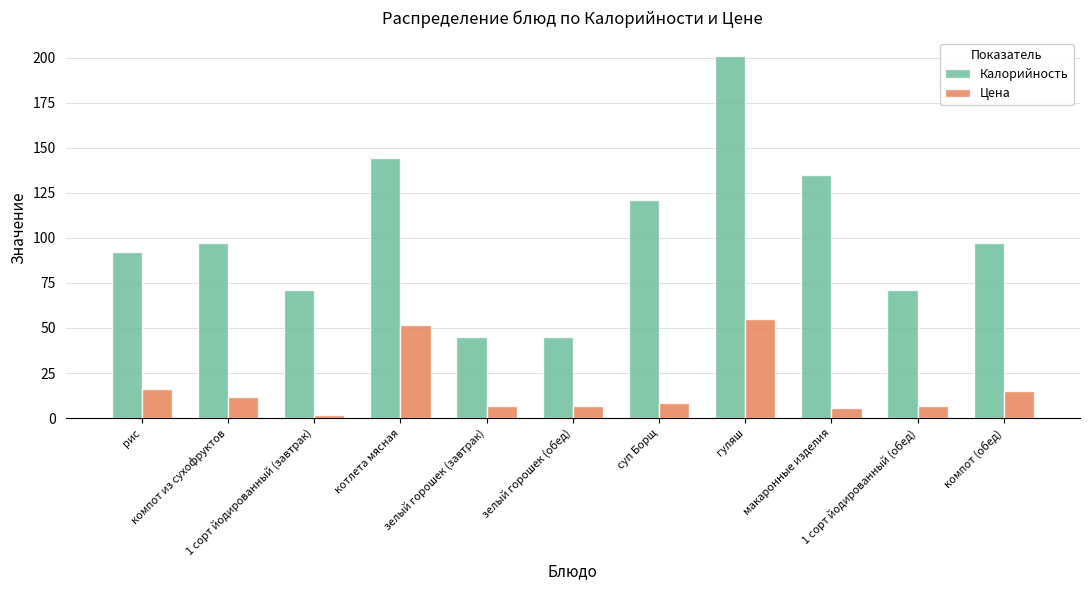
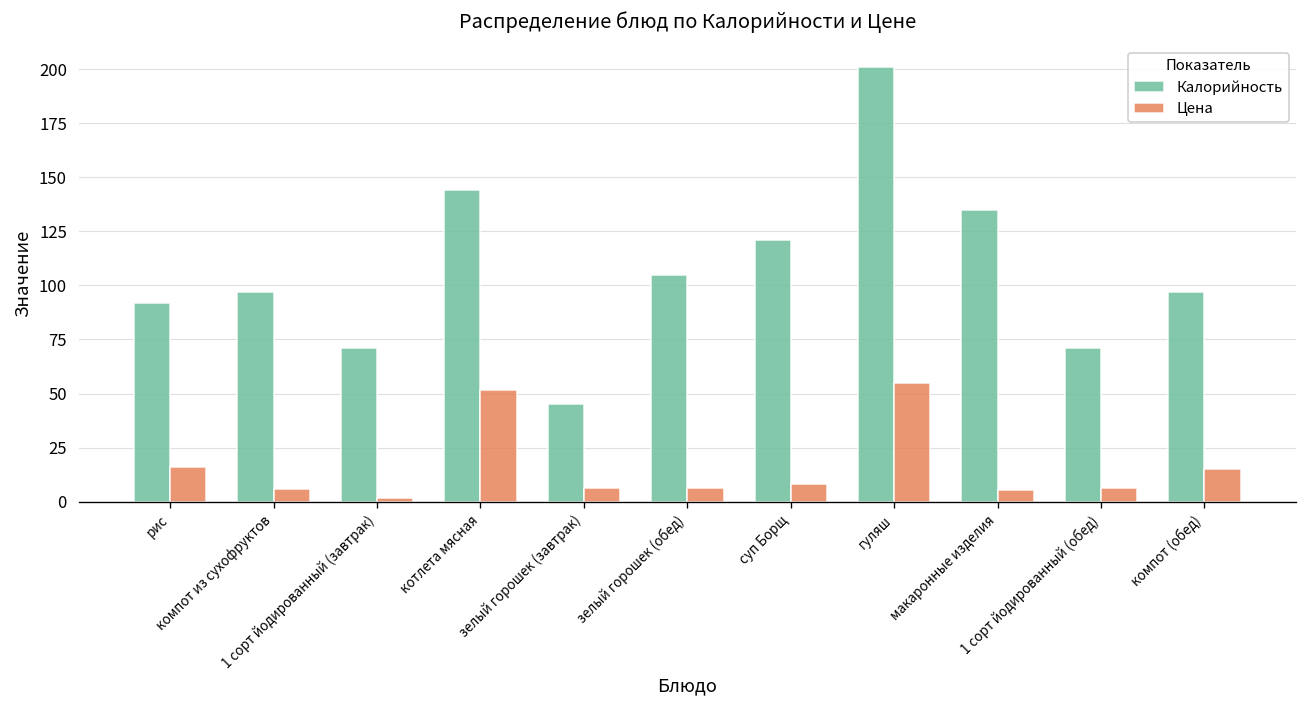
  {
    "Калорийность": {
      "рис": 92,
      "компот из сухофруктов": 97,
      "1 сорт йодированный (завтрак)": 71,
      "котлета мясная": 144,
      "зелый горошек (завтрак)": 45,
-     "зелый горошек (обед)": 45,
+     "зелый горошек (обед)": 105,
      "суп Борщ": 121,
      "гуляш": 201,
      "макаронные изделия": 135,
      "1 сорт йодированный (обед)": 71,
      "компот (обед)": 97
    },
    "Цена": {
      "рис": 16,
-     "компот из сухофруктов": 11,
+     "компот из сухофруктов": 6,
      "1 сорт йодированный (завтрак)": 2,
      "котлета мясная": 52,
      "зелый горошек (завтрак)": 7,
      "зелый горошек (обед)": 7,
      "суп Борщ": 8,
      "гуляш": 55,
      "макаронные изделия": 5,
      "1 сорт йодированный (обед)": 6,
      "компот (обед)": 15
    }
  }
